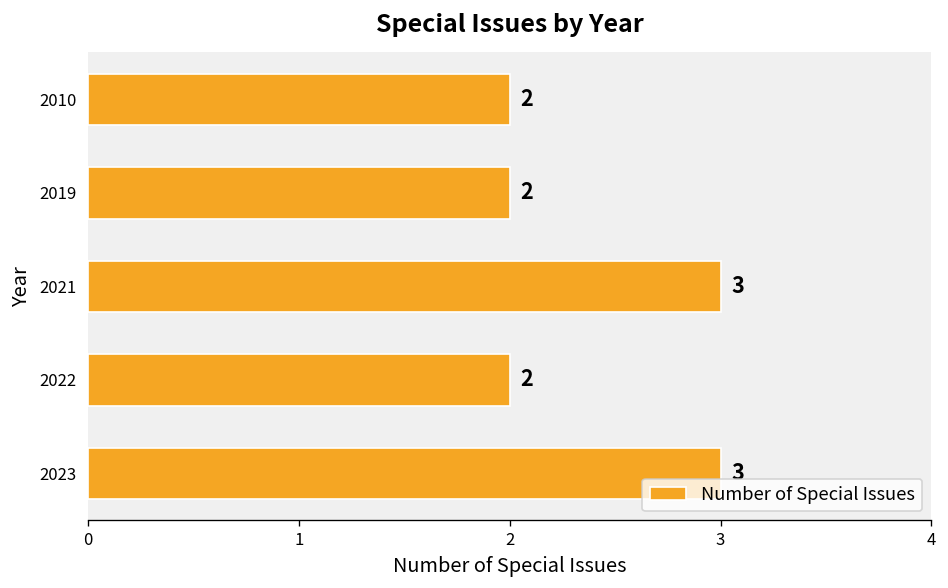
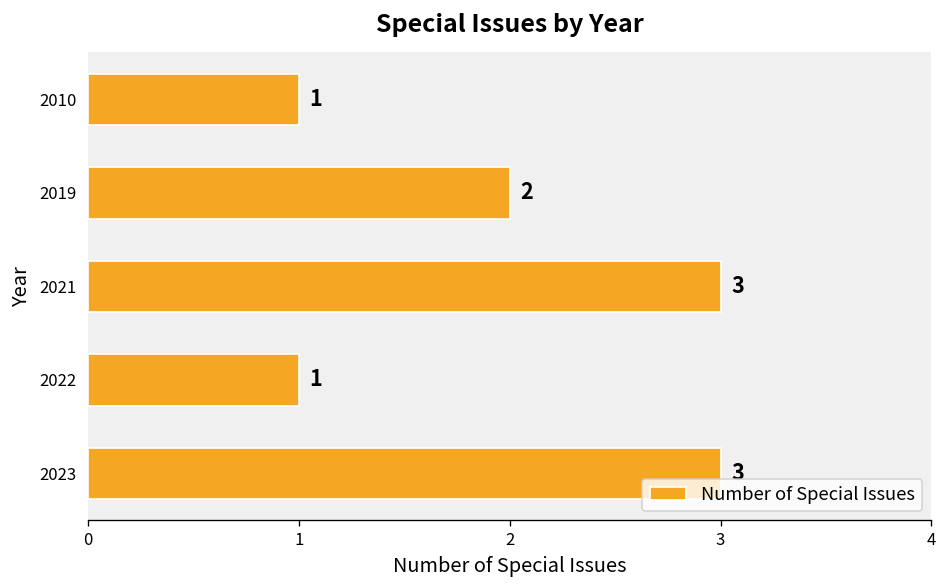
  {
-   "2010": 2,
+   "2010": 1,
    "2019": 2,
    "2021": 3,
-   "2022": 2
+   "2022": 1
  }
